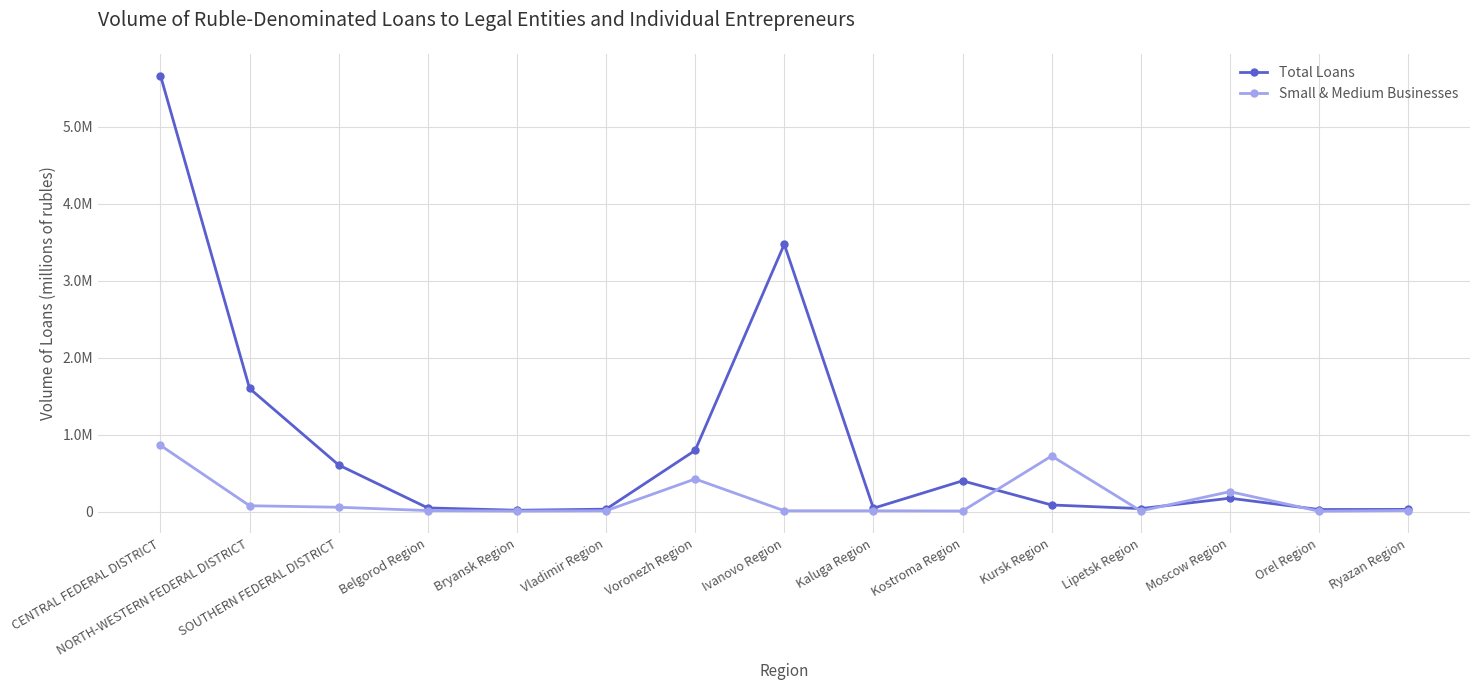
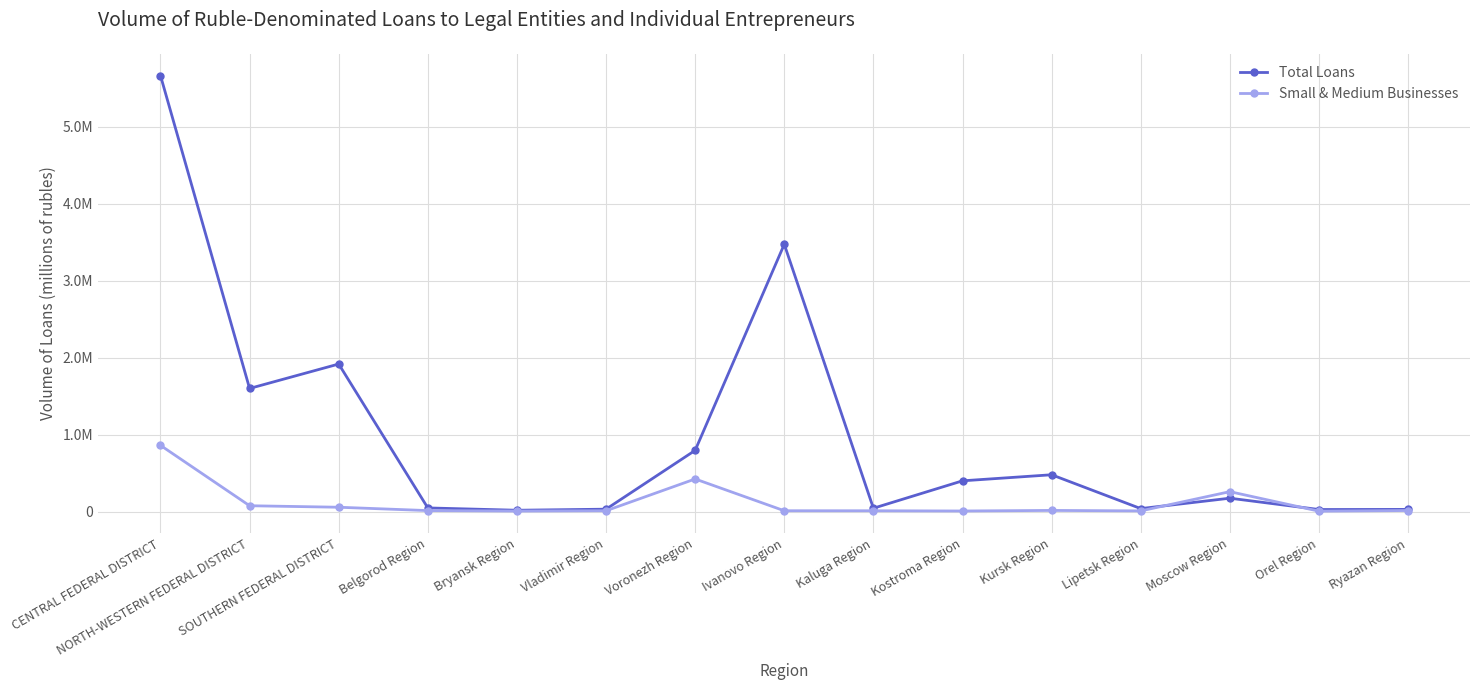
  {
    "Total Loans": {
      "CENTRAL FEDERAL DISTRICT": 5700000,
      "NORTH-WESTERN FEDERAL DISTRICT": 1600000,
-     "SOUTHERN FEDERAL DISTRICT": 600000,
+     "SOUTHERN FEDERAL DISTRICT": 1900000,
      "Belgorod Region": 0,
      "Voronezh Region": 800000,
      "Ivanovo Region": 3500000,
      "Kaluga Region": 0,
      "Kostroma Region": 400000,
-     "Kursk Region": 100000,
+     "Kursk Region": 500000,
      "Moscow Region": 200000
    },
    "Small & Medium Businesses": {
      "CENTRAL FEDERAL DISTRICT": 900000,
      "NORTH-WESTERN FEDERAL DISTRICT": 100000,
      "SOUTHERN FEDERAL DISTRICT": 100000,
      "Belgorod Region": 0,
      "Voronezh Region": 400000,
      "Ivanovo Region": 0,
      "Kaluga Region": 0,
      "Kostroma Region": 0,
-     "Kursk Region": 700000,
+     "Kursk Region": 0,
      "Moscow Region": 300000
    }
  }
